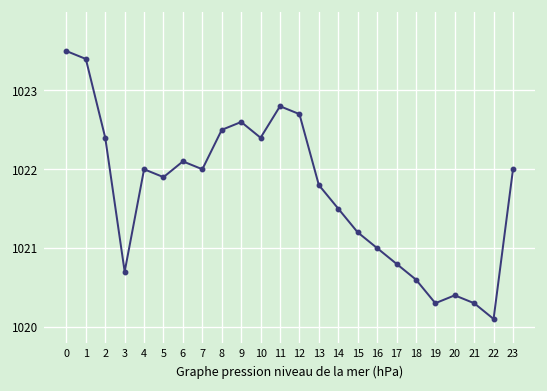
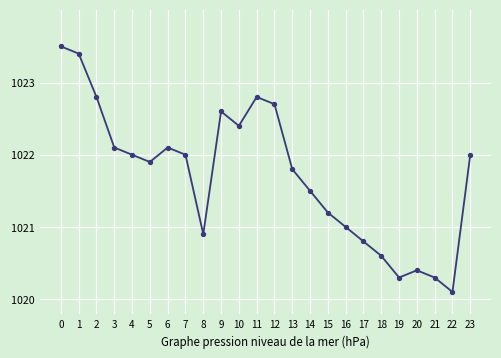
  {
    "0": 1023.5,
    "1": 1023.4,
-   "2": 1022.4,
-   "3": 1020.7,
+   "2": 1022.8,
+   "3": 1022.1,
    "4": 1022.0,
    "5": 1021.9,
    "6": 1022.1,
    "7": 1022.0,
-   "8": 1022.5,
+   "8": 1020.9,
    "9": 1022.6,
    "10": 1022.4,
    "11": 1022.8,
    "12": 1022.7,
    "13": 1021.8,
    "14": 1021.5,
    "15": 1021.2,
    "16": 1021.0,
    "17": 1020.8,
    "18": 1020.6,
    "19": 1020.3,
    "20": 1020.4,
    "21": 1020.3,
    "22": 1020.1,
    "23": 1022.0
  }
